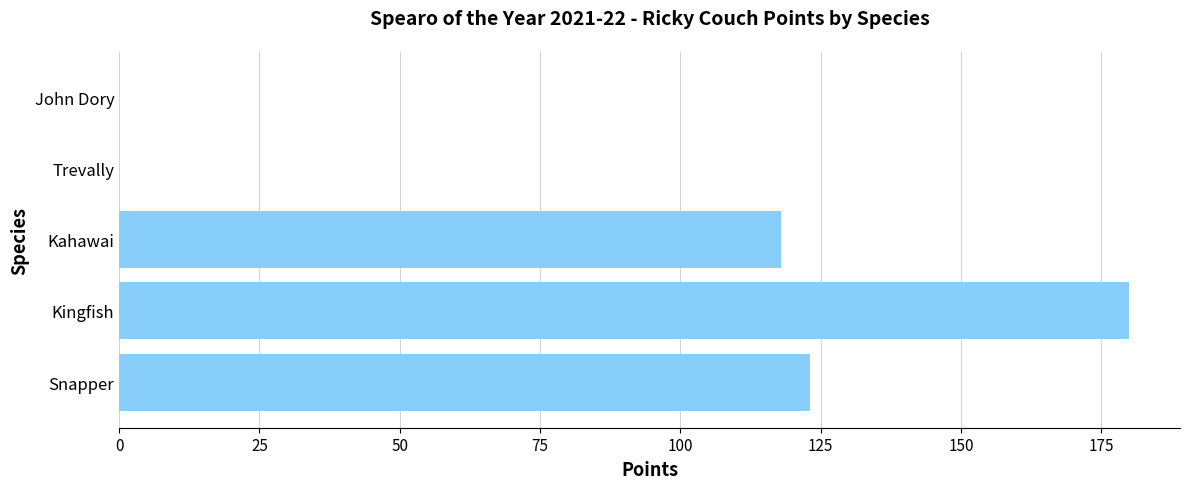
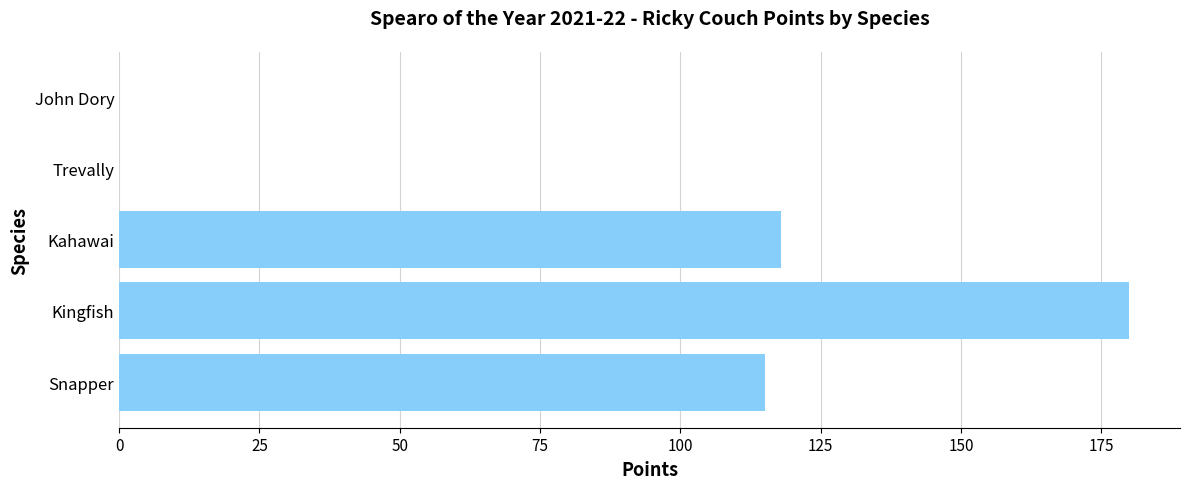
  {
    "John Dory": 0,
    "Trevally": 0,
    "Kahawai": 118,
    "Kingfish": 180,
-   "Snapper": 123
+   "Snapper": 115
  }
